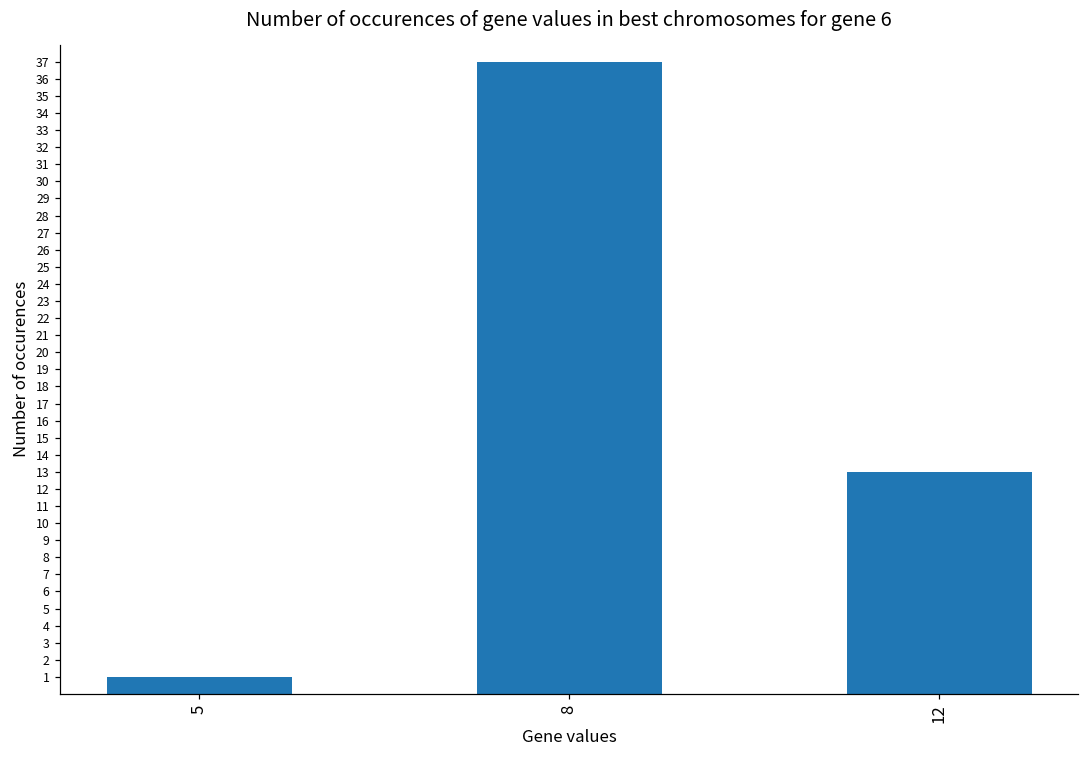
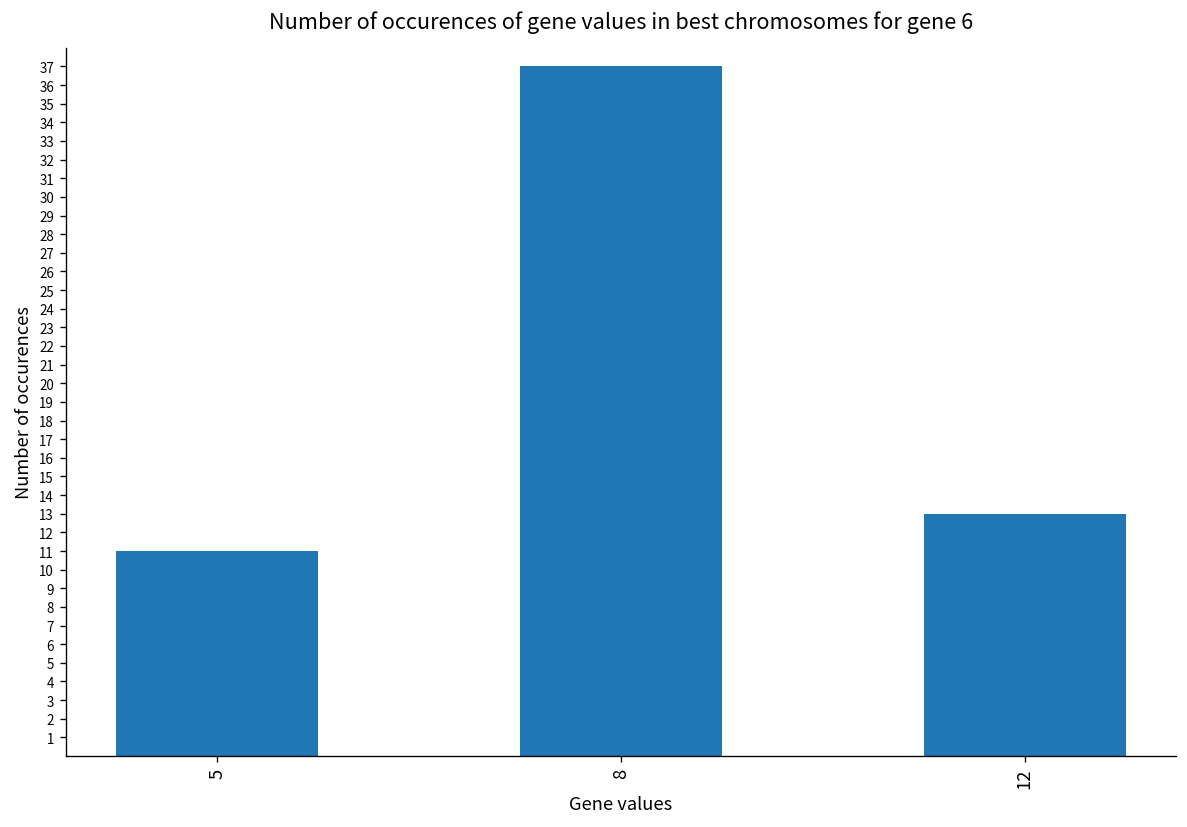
  {
-   "5": 1,
+   "5": 11,
    "8": 37,
    "12": 13
  }
